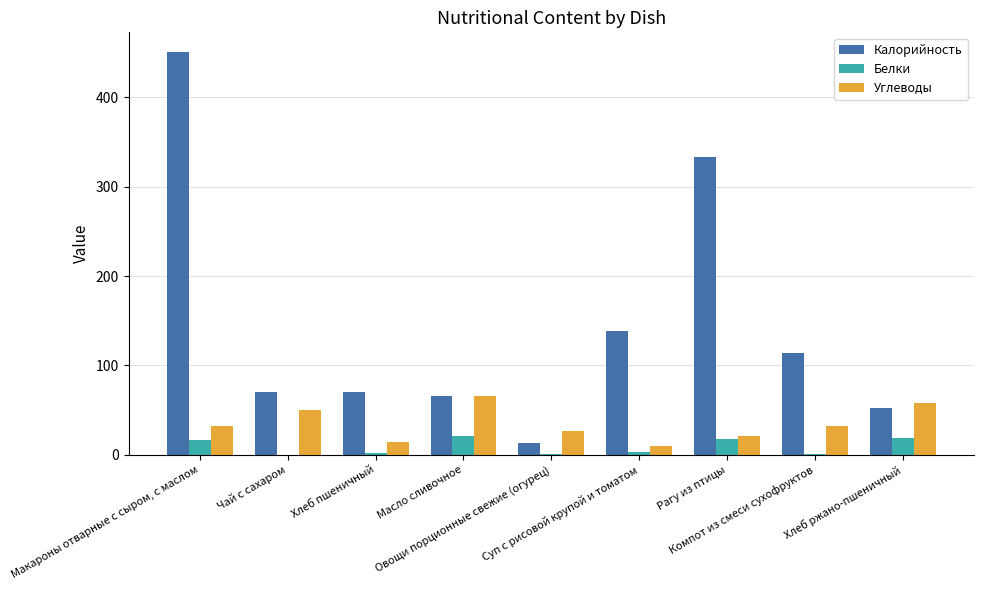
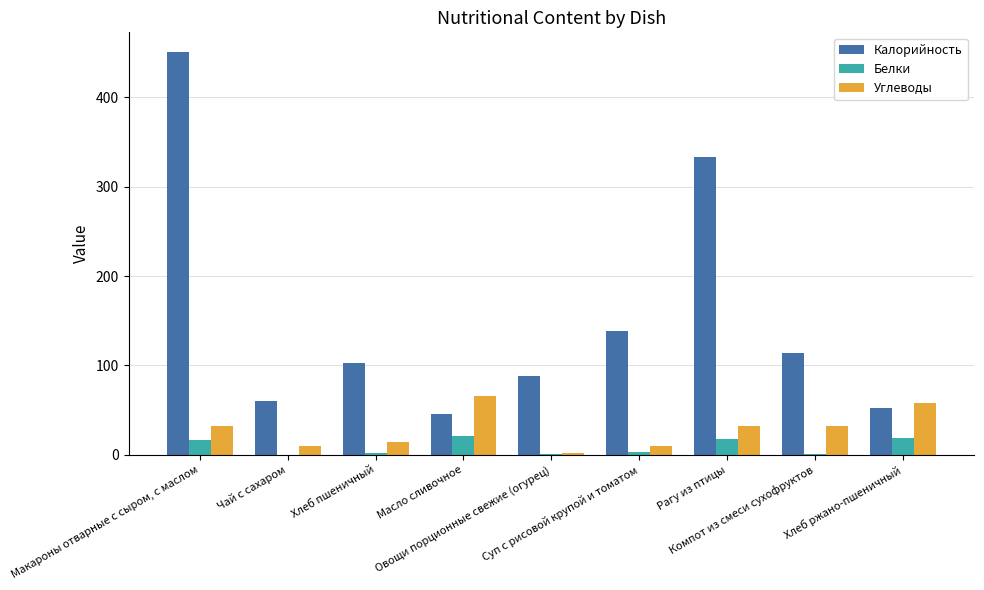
  {
    "Калорийность": {
      "Макароны отварные с сыром, с маслом": 450,
-     "Чай с сахаром": 70,
-     "Хлеб пшеничный": 70,
-     "Масло сливочное": 70,
-     "Овощи порционные свежие (огурец)": 10,
+     "Чай с сахаром": 60,
+     "Хлеб пшеничный": 100,
+     "Масло сливочное": 50,
+     "Овощи порционные свежие (огурец)": 90,
      "Суп с рисовой крупой и томатом": 140,
      "Рагу из птицы": 330,
      "Компот из смеси сухофруктов": 110,
      "Хлеб ржано-пшеничный": 50
    },
    "Белки": {
      "Макароны отварные с сыром, с маслом": 20,
      "Масло сливочное": 20,
      "Суп с рисовой крупой и томатом": 0,
      "Рагу из птицы": 20,
      "Хлеб ржано-пшеничный": 20
    },
    "Углеводы": {
      "Макароны отварные с сыром, с маслом": 30,
-     "Чай с сахаром": 50,
+     "Чай с сахаром": 10,
      "Хлеб пшеничный": 10,
      "Масло сливочное": 70,
-     "Овощи порционные свежие (огурец)": 30,
+     "Овощи порционные свежие (огурец)": 0,
      "Суп с рисовой крупой и томатом": 10,
-     "Рагу из птицы": 20,
+     "Рагу из птицы": 30,
      "Компот из смеси сухофруктов": 30,
      "Хлеб ржано-пшеничный": 60
    }
  }
